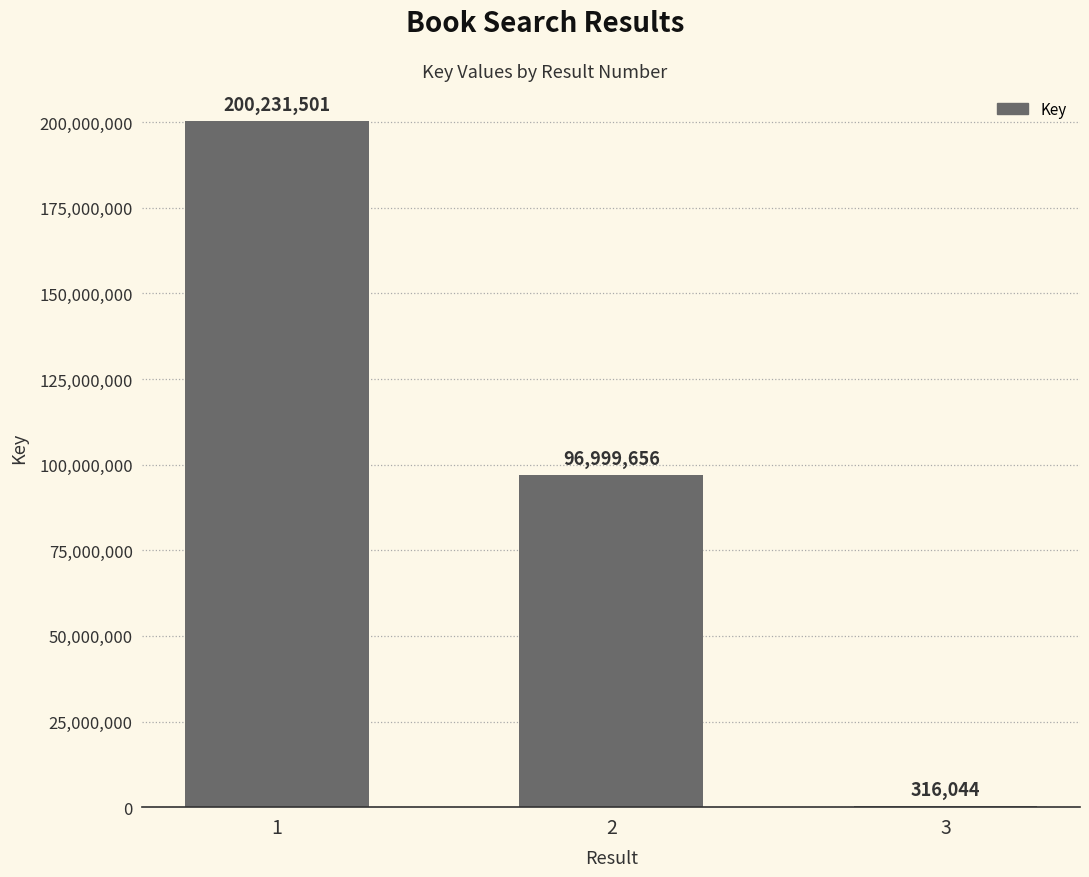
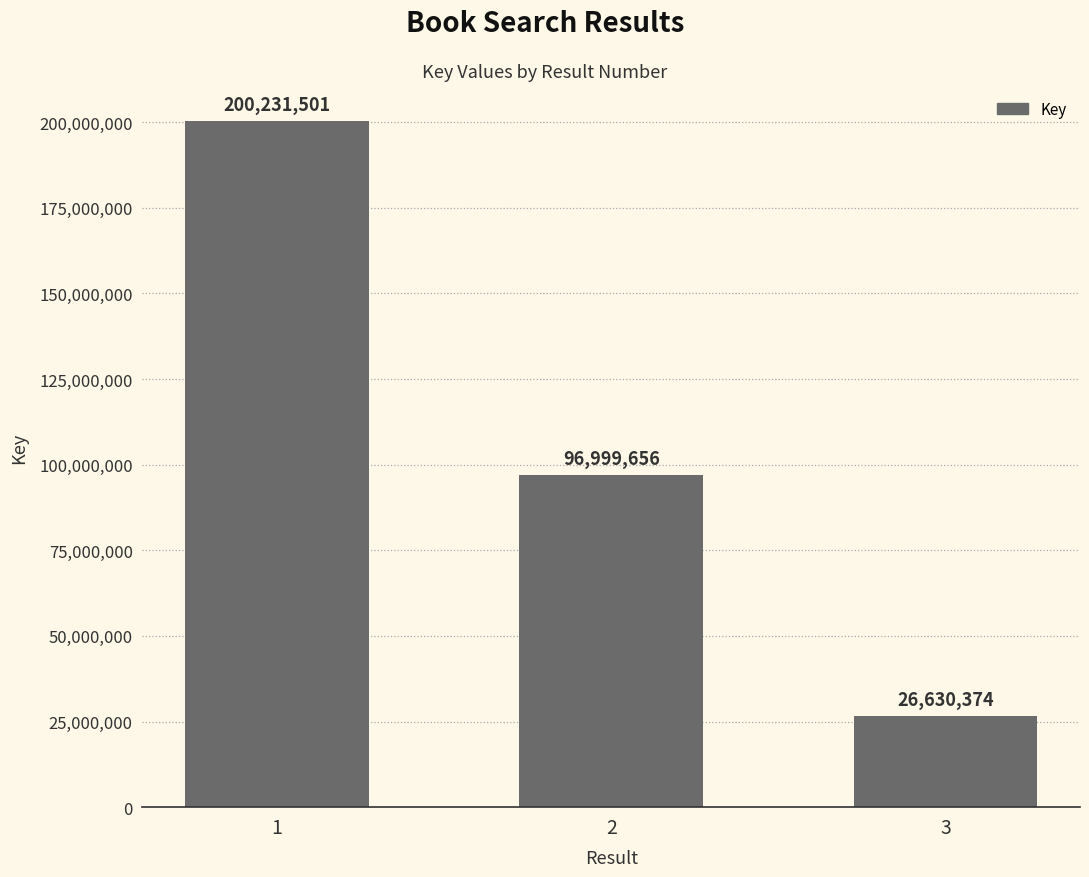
  {
    "1": "200,231,501",
    "2": "96,999,656",
-   "3": "316,044"
+   "3": "26,630,374"
  }
